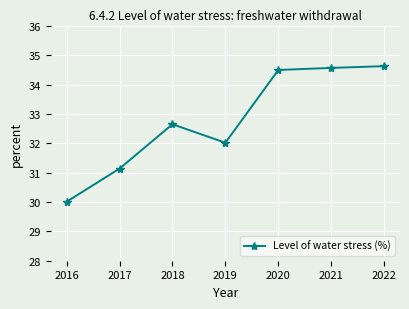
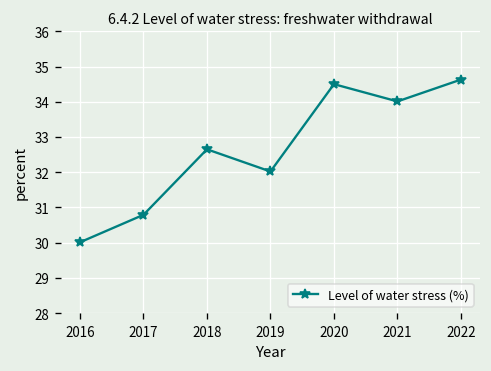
  {
    "2016": 30.0,
-   "2017": 31.1,
+   "2017": 30.8,
    "2018": 32.7,
    "2019": 32.0,
    "2020": 34.5,
-   "2021": 34.6,
+   "2021": 34.0,
    "2022": 34.6
  }
